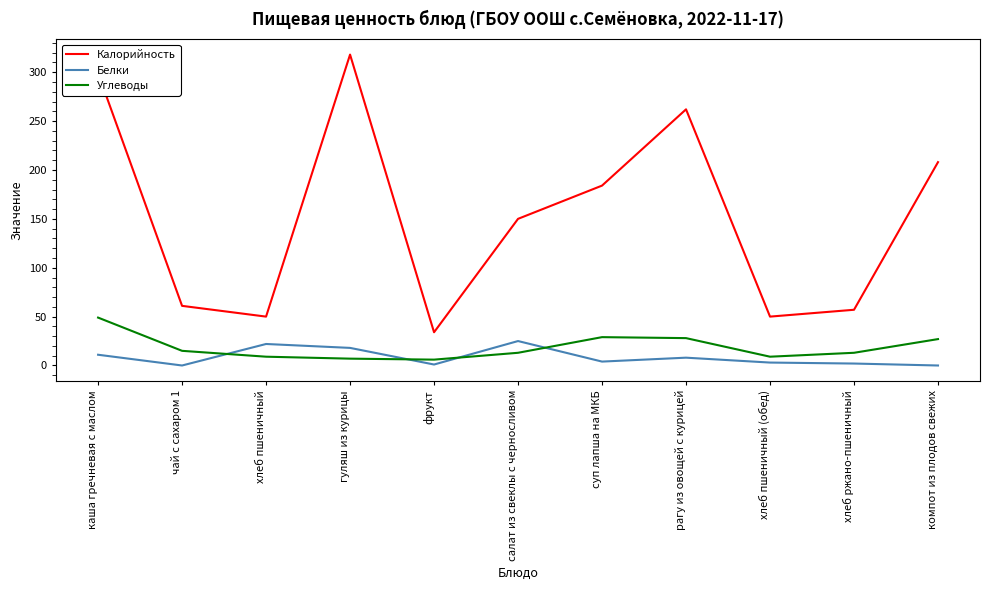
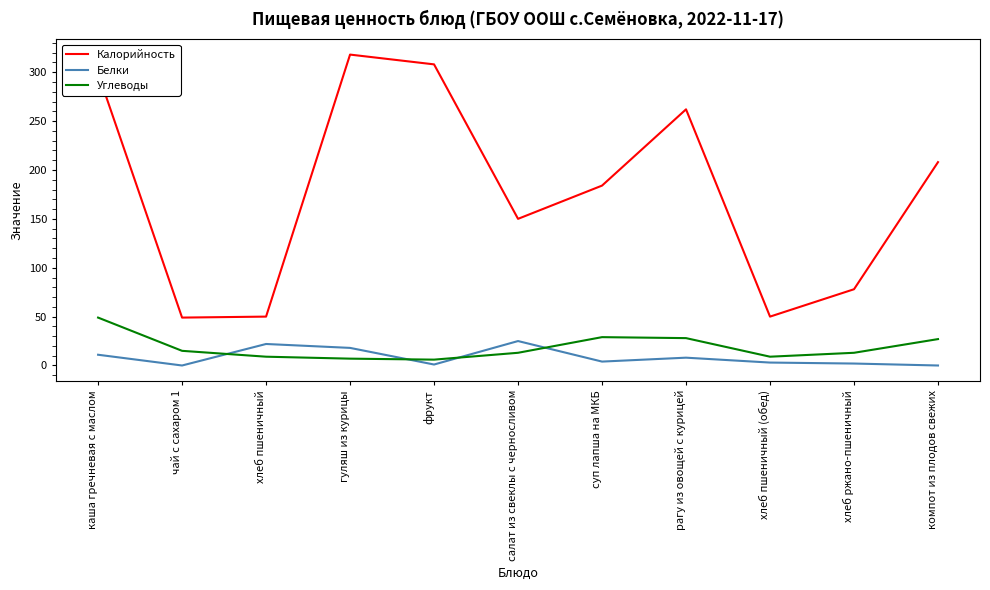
  {
    "Калорийность": {
-     "чай с сахаром 1": 60,
+     "чай с сахаром 1": 50,
      "хлеб пшеничный": 50,
      "гуляш из курицы": 320,
-     "фрукт": 30,
+     "фрукт": 310,
      "салат из свеклы с черносливом": 150,
      "суп лапша на МКБ": 180,
      "рагу из овощей с курицей": 260,
      "хлеб пшеничный (обед)": 50,
-     "хлеб ржано-пшеничный": 60,
+     "хлеб ржано-пшеничный": 80,
      "компот из плодов свежих": 210
    },
    "Белки": {
      "каша гречневая с маслом": 10,
      "чай с сахаром 1": 0,
      "хлеб пшеничный": 20,
      "гуляш из курицы": 20,
      "фрукт": 0,
      "салат из свеклы с черносливом": 30,
      "суп лапша на МКБ": 0,
      "рагу из овощей с курицей": 10,
      "хлеб пшеничный (обед)": 0,
      "хлеб ржано-пшеничный": 0,
      "компот из плодов свежих": 0
    },
    "Углеводы": {
      "каша гречневая с маслом": 50,
      "чай с сахаром 1": 20,
      "хлеб пшеничный": 10,
      "гуляш из курицы": 10,
      "фрукт": 10,
      "салат из свеклы с черносливом": 10,
      "суп лапша на МКБ": 30,
      "рагу из овощей с курицей": 30,
      "хлеб пшеничный (обед)": 10,
      "хлеб ржано-пшеничный": 10,
      "компот из плодов свежих": 30
    }
  }
